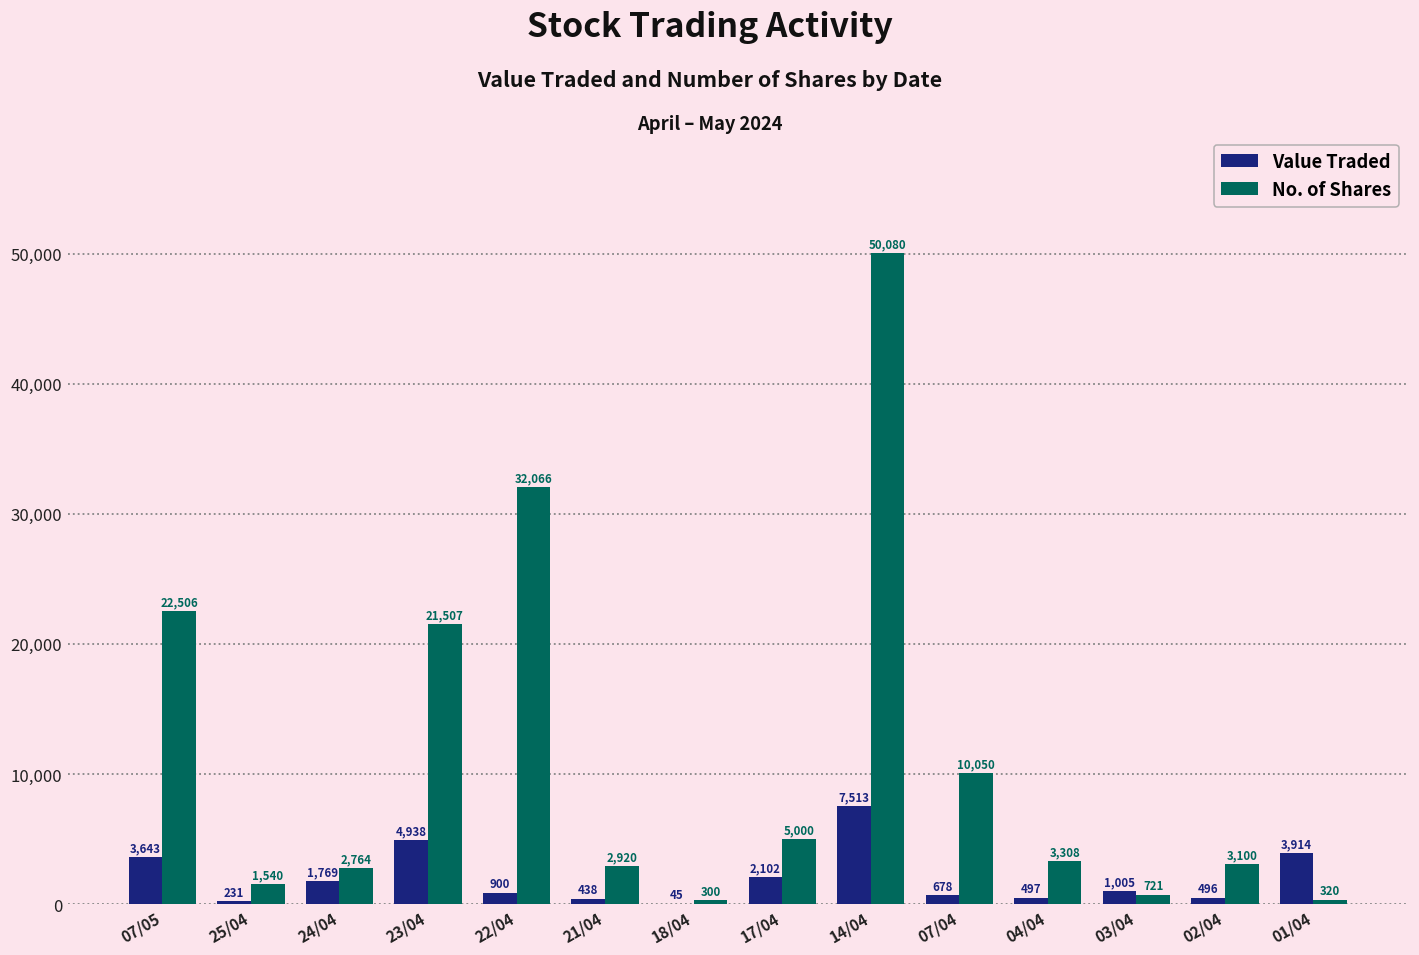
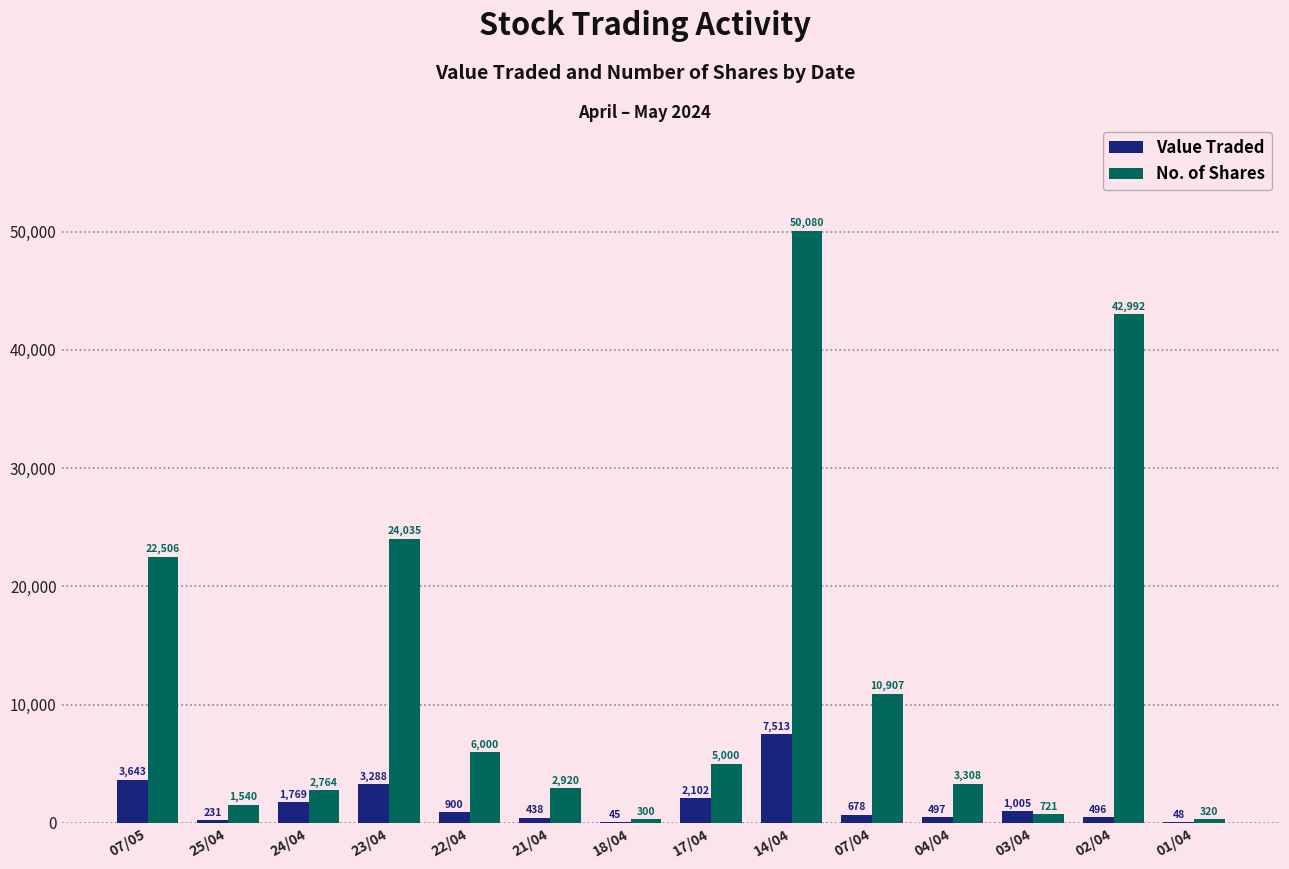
  {
    "Value Traded": {
      "07/05": "3,643",
      "25/04": "231",
      "24/04": "1,769",
-     "23/04": "4,938",
+     "23/04": "3,288",
      "22/04": "900",
      "21/04": "438",
      "18/04": "45",
      "17/04": "2,102",
      "14/04": "7,513",
      "07/04": "678",
      "04/04": "497",
      "03/04": "1,005",
      "02/04": "496",
-     "01/04": "3,914"
+     "01/04": "48"
    },
    "No. of Shares": {
      "07/05": "22,506",
      "25/04": "1,540",
      "24/04": "2,764",
-     "23/04": "21,507",
-     "22/04": "32,066",
+     "23/04": "24,035",
+     "22/04": "6,000",
      "21/04": "2,920",
      "18/04": "300",
      "17/04": "5,000",
      "14/04": "50,080",
-     "07/04": "10,050",
+     "07/04": "10,907",
      "04/04": "3,308",
      "03/04": "721",
-     "02/04": "3,100",
+     "02/04": "42,992",
      "01/04": "320"
    }
  }
